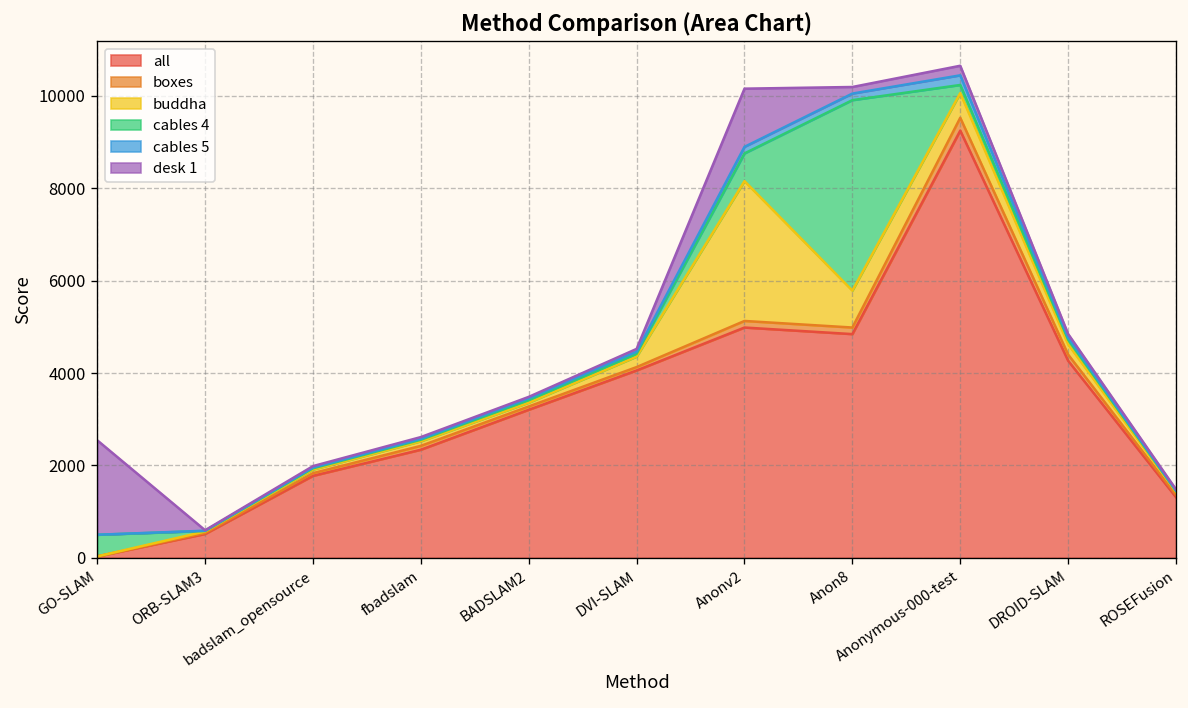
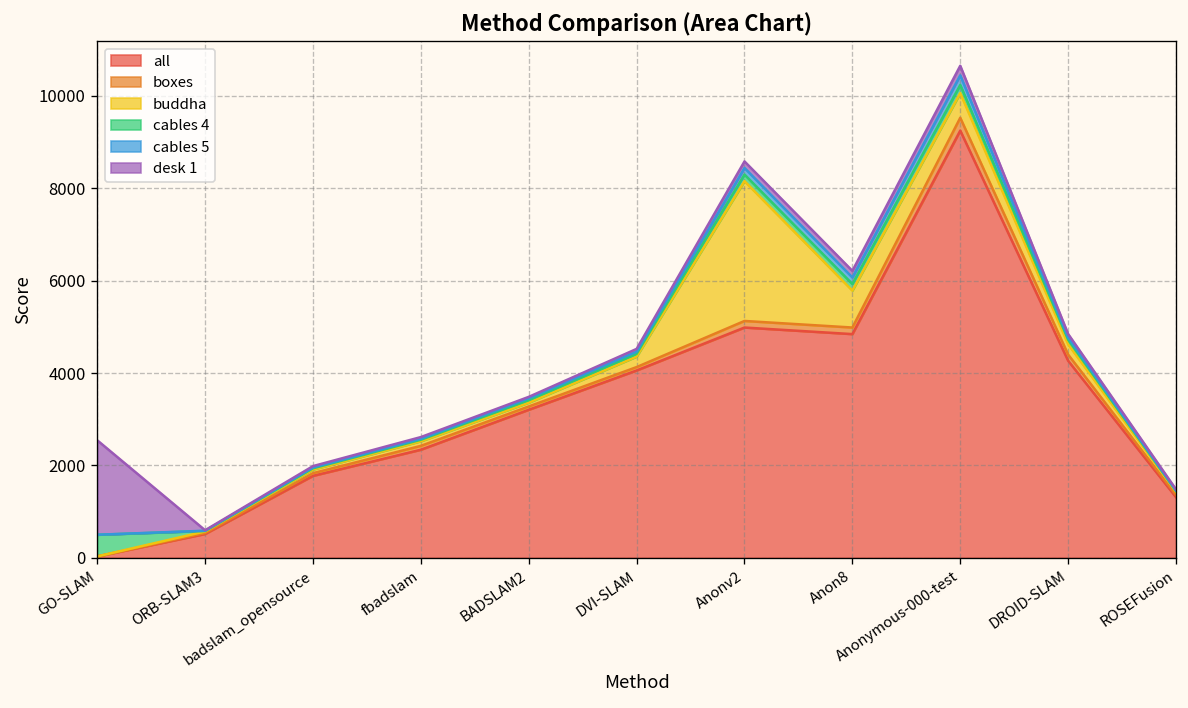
  {
    "buddha": {
      "Anonv2": 3000,
      "Anon8": 800,
      "Anonymous-000-test": 500,
      "DROID-SLAM": 200
    },
    "cables 4": {
-     "Anonv2": 600,
-     "Anon8": 4100,
+     "Anonv2": 100,
+     "Anon8": 100,
      "Anonymous-000-test": 200
    },
    "cables 5": {
      "Anonv2": 100,
      "Anon8": 100,
      "Anonymous-000-test": 200
    },
    "desk 1": {
      "GO-SLAM": 2000,
-     "Anonv2": 1300,
+     "Anonv2": 100,
      "Anon8": 100,
      "Anonymous-000-test": 200,
      "DROID-SLAM": 100
    }
  }
